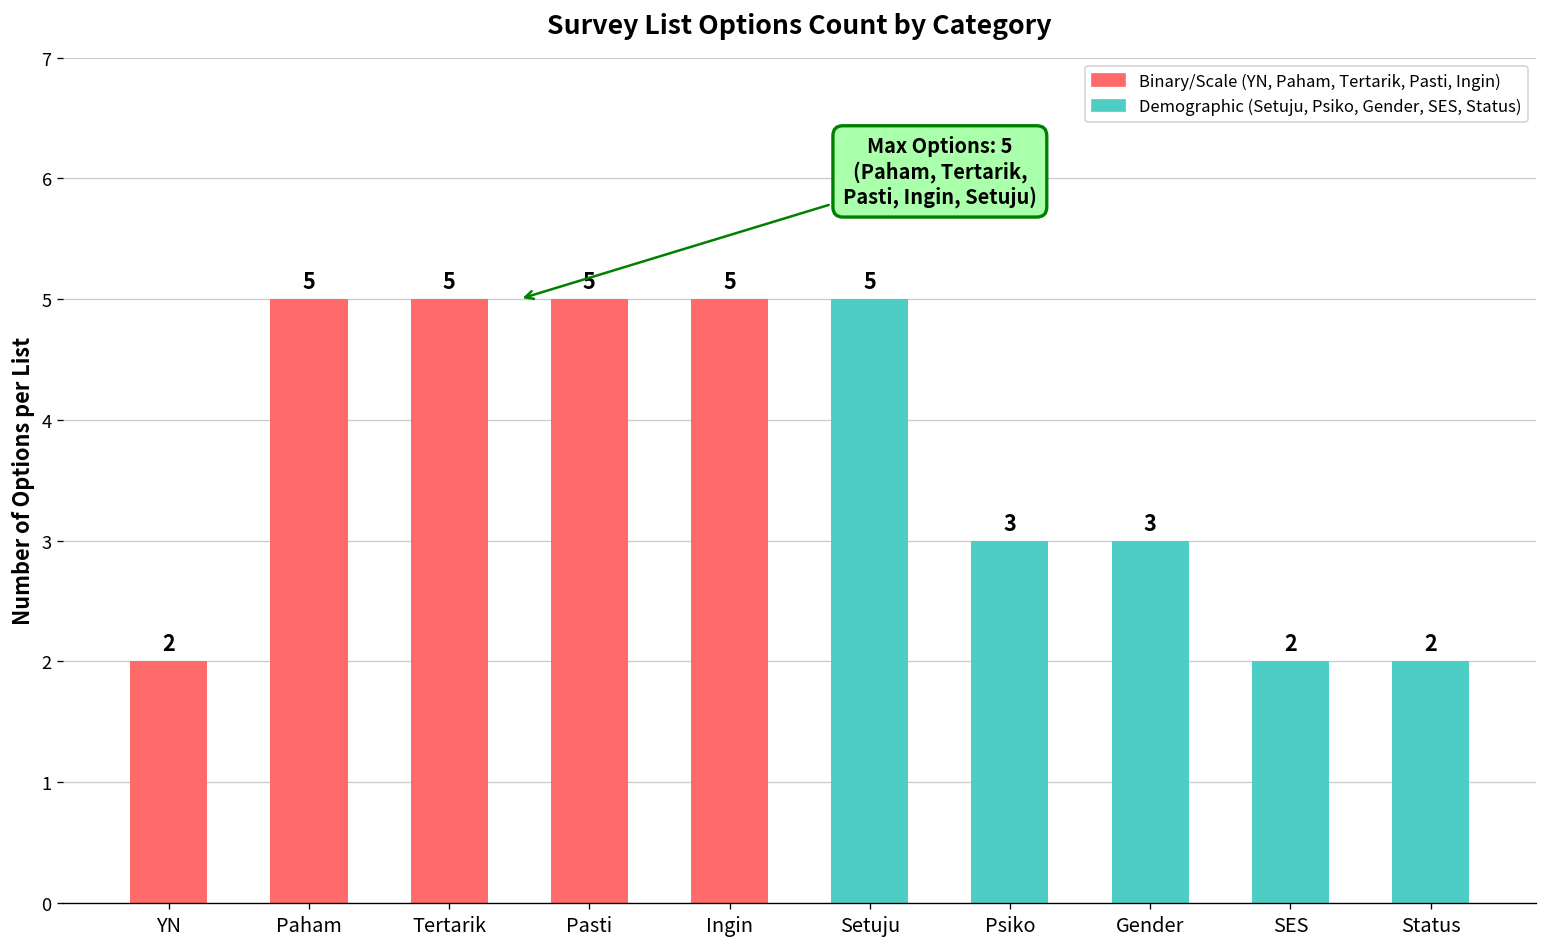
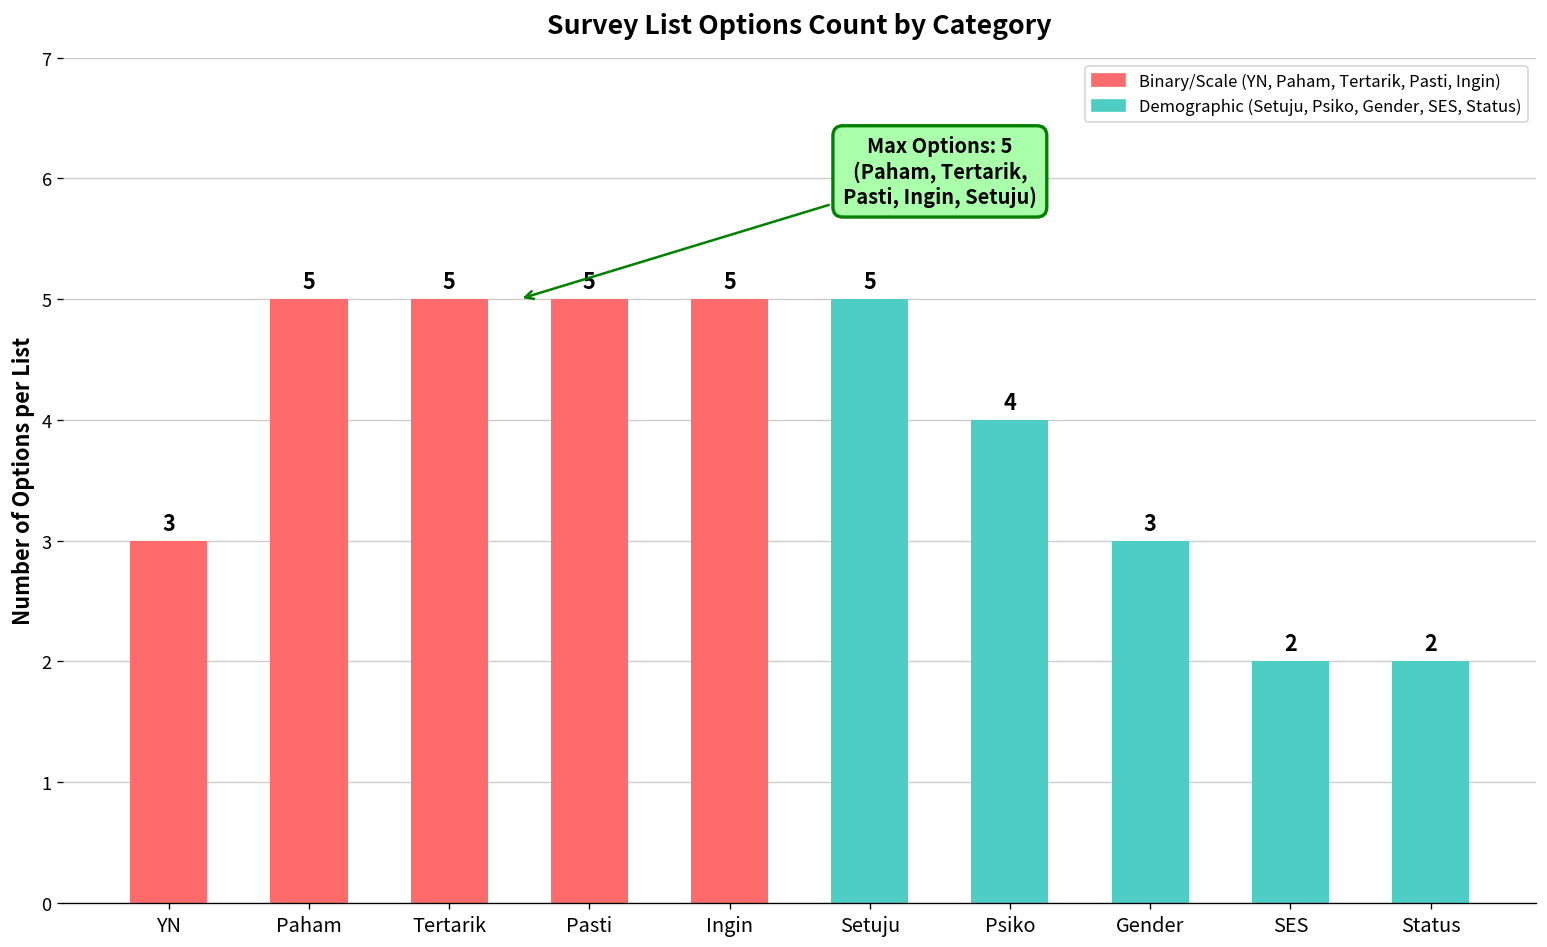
  {
-   "YN": 2,
+   "YN": 3,
    "Paham": 5,
    "Tertarik": 5,
-   "Psiko": 3,
+   "Psiko": 4,
    "Gender": 3,
    "SES": 2,
    "Status": 2
  }
